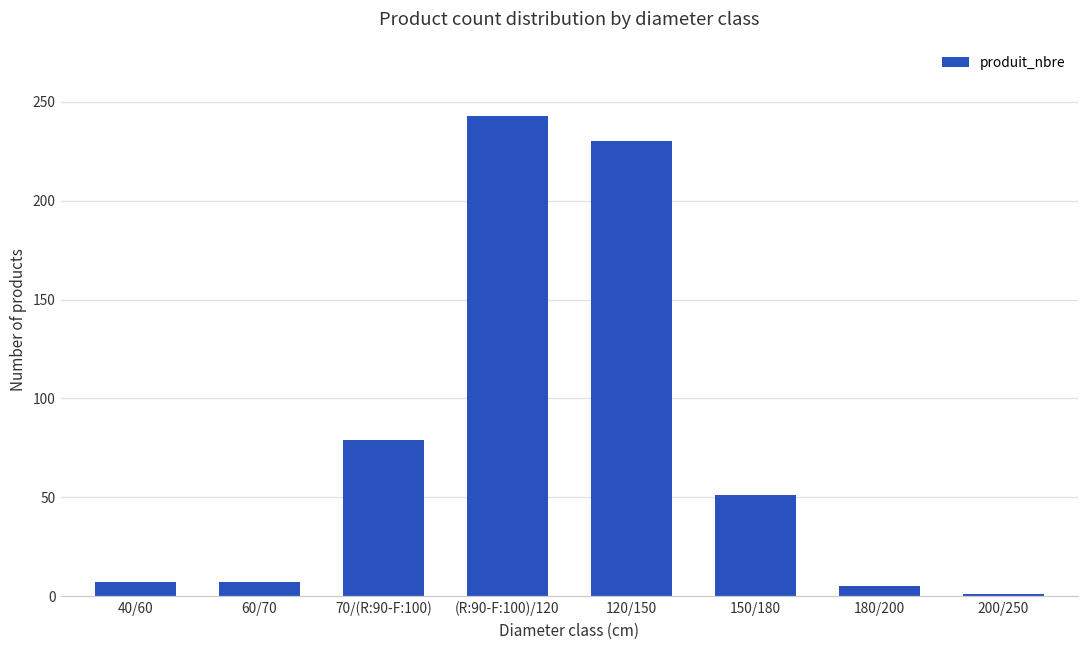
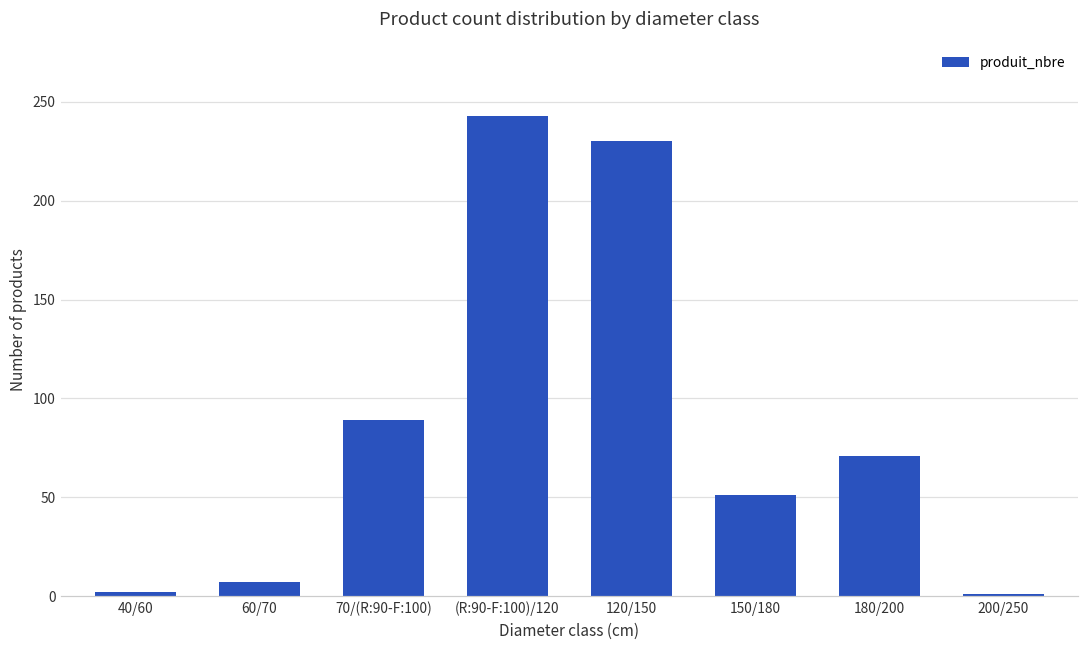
  {
-   "40/60": 7,
+   "40/60": 2,
    "60/70": 7,
-   "70/(R:90-F:100)": 79,
+   "70/(R:90-F:100)": 89,
    "(R:90-F:100)/120": 243,
    "120/150": 230,
    "150/180": 51,
-   "180/200": 5
+   "180/200": 71
  }
